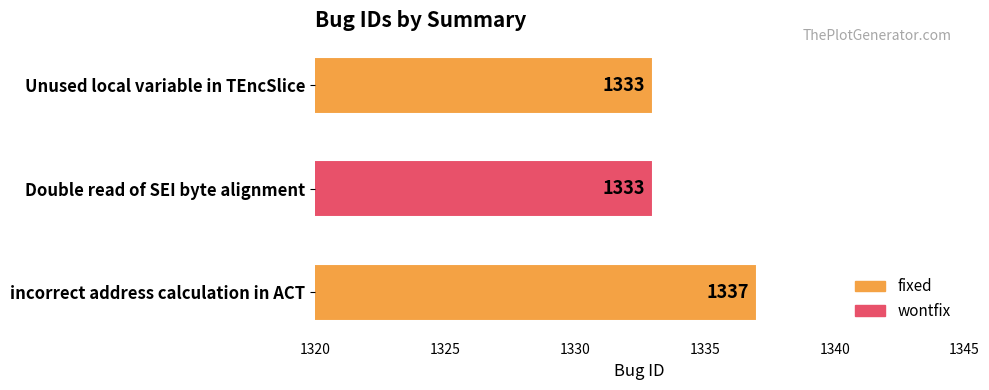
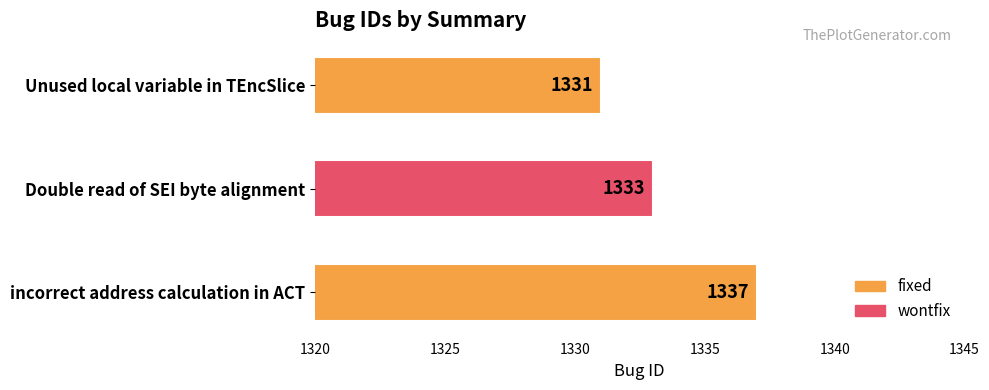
  {
-   "Unused local variable in TEncSlice": 1333,
+   "Unused local variable in TEncSlice": 1331,
    "Double read of SEI byte alignment": 1333,
    "incorrect address calculation in ACT": 1337
  }
